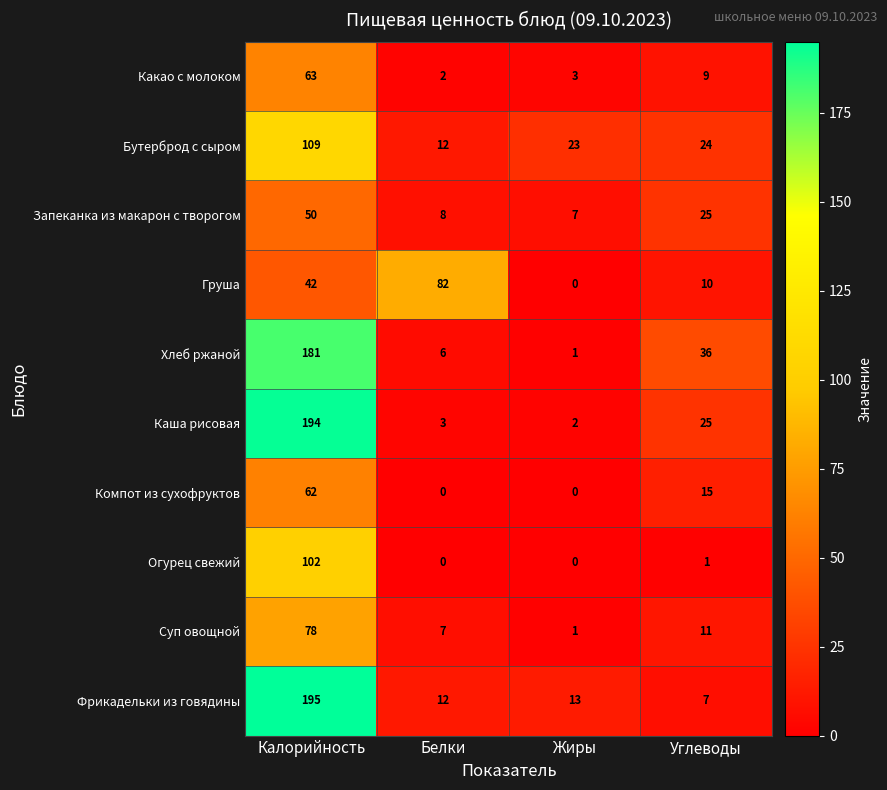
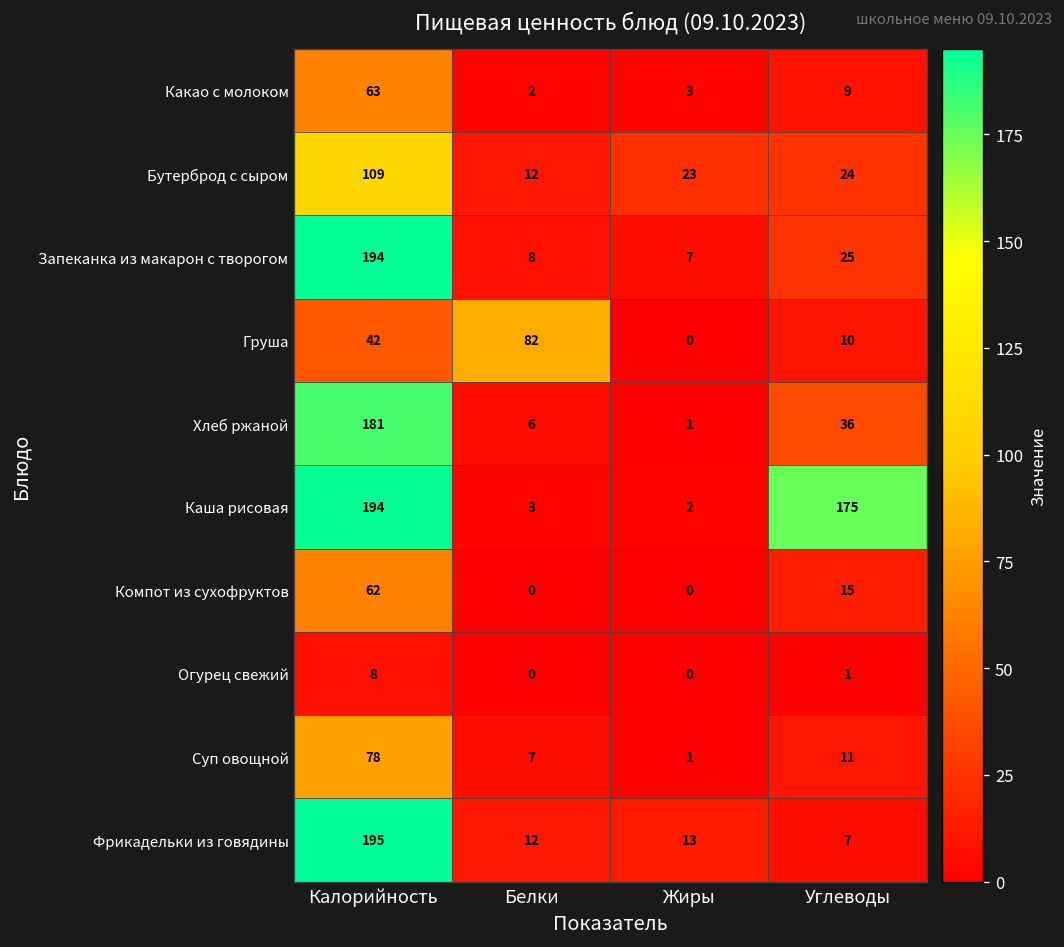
  {
    "Какао с молоком": {
      "Калорийность": 63,
      "Белки": 2,
      "Жиры": 3,
      "Углеводы": 9
    },
    "Бутерброд с сыром": {
      "Калорийность": 109,
      "Белки": 12,
      "Жиры": 23,
      "Углеводы": 24
    },
    "Запеканка из макарон с творогом": {
-     "Калорийность": 50,
+     "Калорийность": 194,
      "Белки": 8,
      "Жиры": 7,
      "Углеводы": 25
    },
    "Груша": {
      "Калорийность": 42,
      "Белки": 82,
      "Жиры": 0,
      "Углеводы": 10
    },
    "Хлеб ржаной": {
      "Калорийность": 181,
      "Белки": 6,
      "Жиры": 1,
      "Углеводы": 36
    },
    "Каша рисовая": {
      "Калорийность": 194,
      "Белки": 3,
      "Жиры": 2,
-     "Углеводы": 25
+     "Углеводы": 175
    },
    "Компот из сухофруктов": {
      "Калорийность": 62,
      "Белки": 0,
      "Жиры": 0,
      "Углеводы": 15
    },
    "Огурец свежий": {
-     "Калорийность": 102,
+     "Калорийность": 8,
      "Белки": 0,
      "Жиры": 0,
      "Углеводы": 1
    },
    "Суп овощной": {
      "Калорийность": 78,
      "Белки": 7,
      "Жиры": 1,
      "Углеводы": 11
    },
    "Фрикадельки из говядины": {
      "Калорийность": 195,
      "Белки": 12,
      "Жиры": 13,
      "Углеводы": 7
    }
  }
